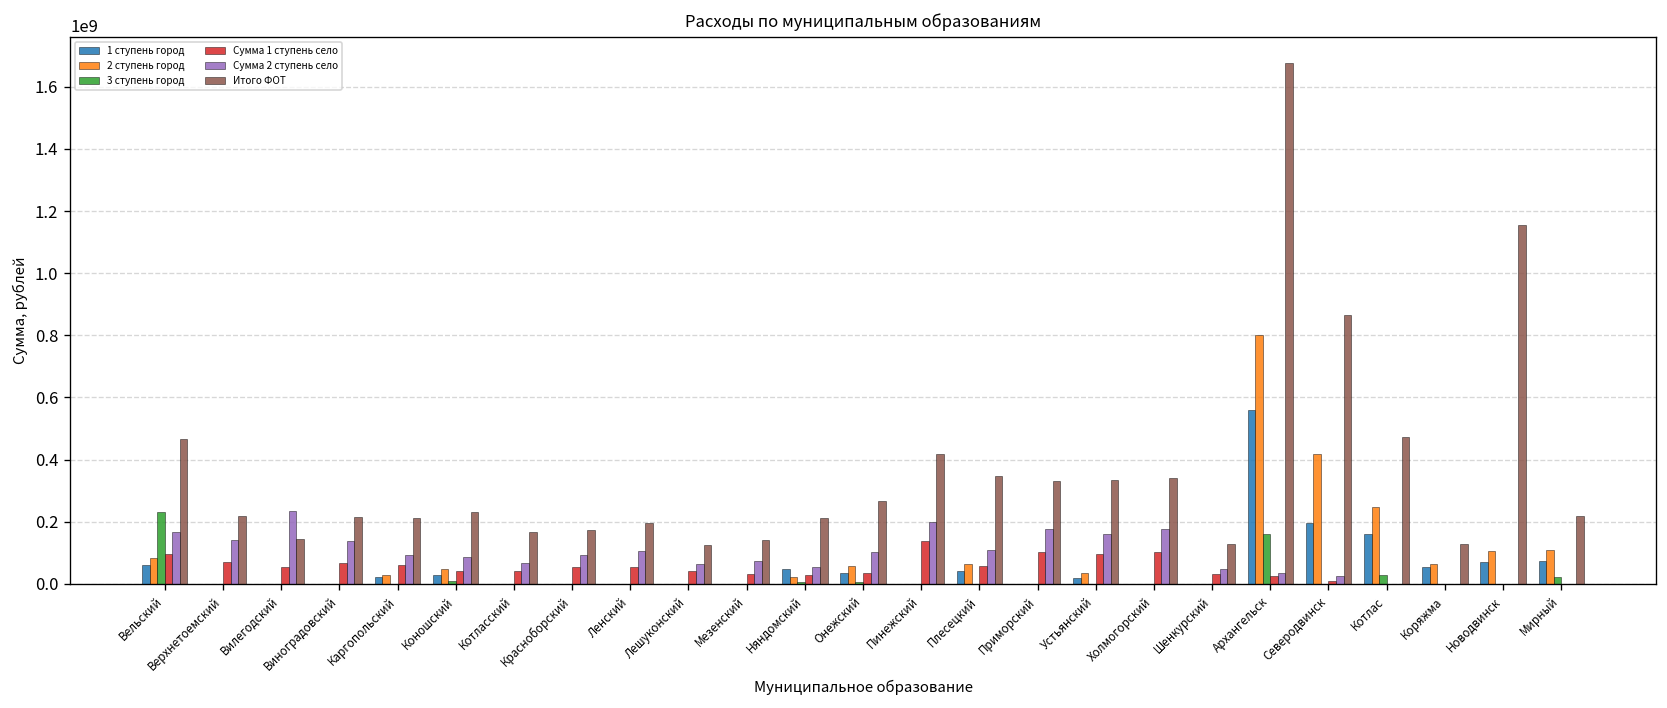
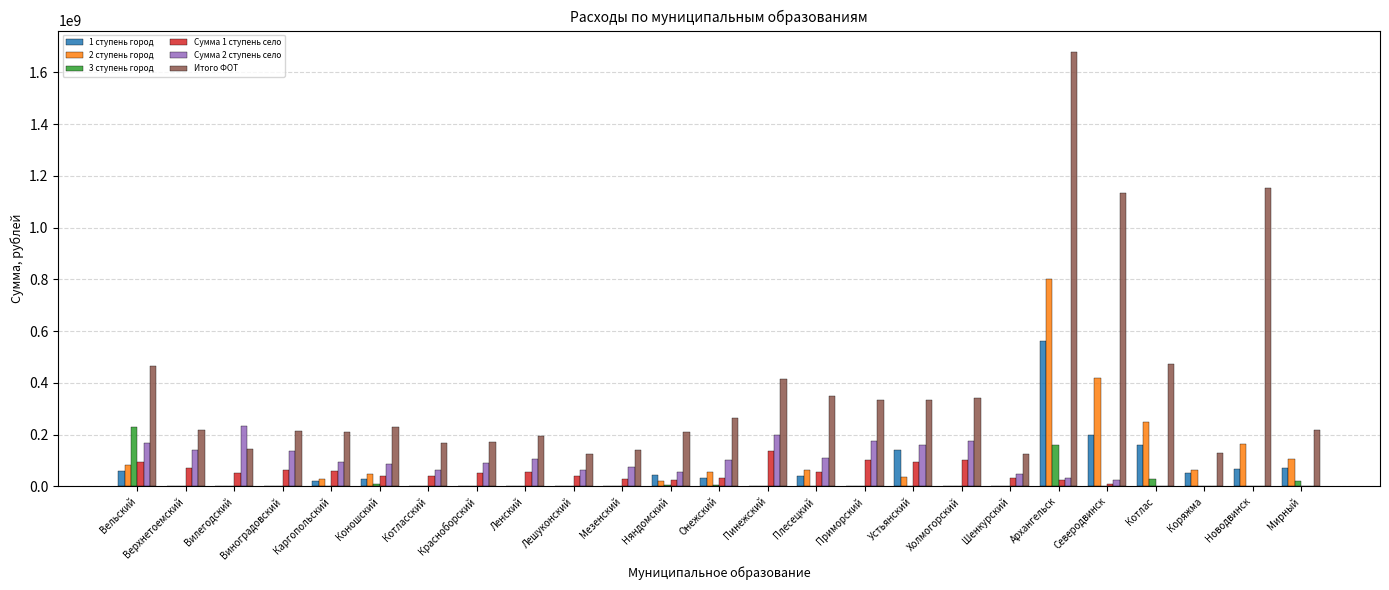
  {
    "1 ступень город": {
      "Вельский": 60000000,
      "Верхнетоемский": 0,
      "Вилегодский": 0,
      "Виноградовский": 0,
      "Каргопольский": 20000000,
      "Коношский": 30000000,
      "Котласский": 0,
      "Красноборский": 0,
      "Ленский": 0,
      "Лешуконский": 0,
      "Мезенский": 0,
      "Няндомский": 50000000,
      "Онежский": 30000000,
      "Пинежский": 0,
      "Плесецкий": 40000000,
      "Приморский": 0,
-     "Устьянский": 20000000,
+     "Устьянский": 140000000,
      "Холмогорский": 0,
      "Шенкурский": 0,
      "Архангельск": 560000000,
      "Северодвинск": 200000000,
      "Котлас": 160000000,
      "Коряжма": 50000000,
      "Новодвинск": 70000000,
      "Мирный": 70000000
    },
    "2 ступень город": {
      "Вельский": 80000000,
      "Верхнетоемский": 0,
      "Вилегодский": 0,
      "Виноградовский": 0,
      "Каргопольский": 30000000,
      "Коношский": 50000000,
      "Котласский": 0,
      "Красноборский": 0,
      "Ленский": 0,
      "Лешуконский": 0,
      "Мезенский": 0,
      "Няндомский": 20000000,
      "Онежский": 60000000,
      "Пинежский": 0,
      "Плесецкий": 60000000,
      "Приморский": 0,
      "Устьянский": 40000000,
      "Холмогорский": 0,
      "Шенкурский": 0,
      "Архангельск": 800000000,
      "Северодвинск": 420000000,
      "Котлас": 250000000,
      "Коряжма": 70000000,
-     "Новодвинск": 100000000,
+     "Новодвинск": 160000000,
      "Мирный": 110000000
    },
    "3 ступень город": {
      "Вельский": 230000000,
      "Верхнетоемский": 0,
      "Вилегодский": 0,
      "Виноградовский": 0,
      "Каргопольский": 0,
      "Котласский": 0,
      "Красноборский": 0,
      "Ленский": 0,
      "Лешуконский": 0,
      "Мезенский": 0,
      "Пинежский": 0,
      "Плесецкий": 0,
      "Приморский": 0,
      "Устьянский": 0,
      "Холмогорский": 0,
      "Шенкурский": 0,
      "Архангельск": 160000000,
      "Северодвинск": 0,
      "Котлас": 30000000,
      "Коряжма": 0,
      "Новодвинск": 0,
      "Мирный": 20000000
    },
    "Сумма 1 ступень село": {
      "Вельский": 90000000,
      "Верхнетоемский": 70000000,
      "Вилегодский": 50000000,
      "Виноградовский": 70000000,
      "Каргопольский": 60000000,
      "Коношский": 40000000,
      "Котласский": 40000000,
      "Красноборский": 50000000,
      "Ленский": 50000000,
      "Лешуконский": 40000000,
      "Мезенский": 30000000,
      "Няндомский": 30000000,
      "Онежский": 30000000,
      "Пинежский": 140000000,
      "Плесецкий": 60000000,
      "Приморский": 100000000,
      "Устьянский": 90000000,
      "Холмогорский": 100000000,
      "Шенкурский": 30000000,
      "Архангельск": 20000000,
      "Котлас": 0,
      "Коряжма": 0,
      "Новодвинск": 0,
      "Мирный": 0
    },
    "Сумма 2 ступень село": {
      "Вельский": 170000000,
      "Верхнетоемский": 140000000,
      "Вилегодский": 240000000,
      "Виноградовский": 140000000,
      "Каргопольский": 90000000,
      "Коношский": 90000000,
      "Котласский": 70000000,
      "Красноборский": 90000000,
      "Ленский": 110000000,
      "Лешуконский": 60000000,
      "Мезенский": 70000000,
      "Няндомский": 50000000,
      "Онежский": 100000000,
      "Пинежский": 200000000,
      "Плесецкий": 110000000,
      "Приморский": 180000000,
      "Устьянский": 160000000,
      "Холмогорский": 180000000,
      "Шенкурский": 50000000,
      "Архангельск": 30000000,
      "Северодвинск": 20000000,
      "Котлас": 0,
      "Коряжма": 0,
      "Новодвинск": 0,
      "Мирный": 0
    },
    "Итого ФОТ": {
      "Вельский": 470000000,
      "Верхнетоемский": 220000000,
      "Вилегодский": 140000000,
      "Виноградовский": 220000000,
      "Каргопольский": 210000000,
      "Коношский": 230000000,
      "Котласский": 170000000,
      "Красноборский": 170000000,
      "Ленский": 200000000,
      "Лешуконский": 120000000,
      "Мезенский": 140000000,
      "Няндомский": 210000000,
      "Онежский": 270000000,
      "Пинежский": 420000000,
      "Плесецкий": 350000000,
      "Приморский": 330000000,
      "Устьянский": 330000000,
      "Холмогорский": 340000000,
      "Шенкурский": 130000000,
      "Архангельск": 1680000000,
-     "Северодвинск": 870000000,
+     "Северодвинск": 1130000000,
      "Котлас": 470000000,
      "Коряжма": 130000000,
      "Новодвинск": 1150000000,
      "Мирный": 220000000
    }
  }
